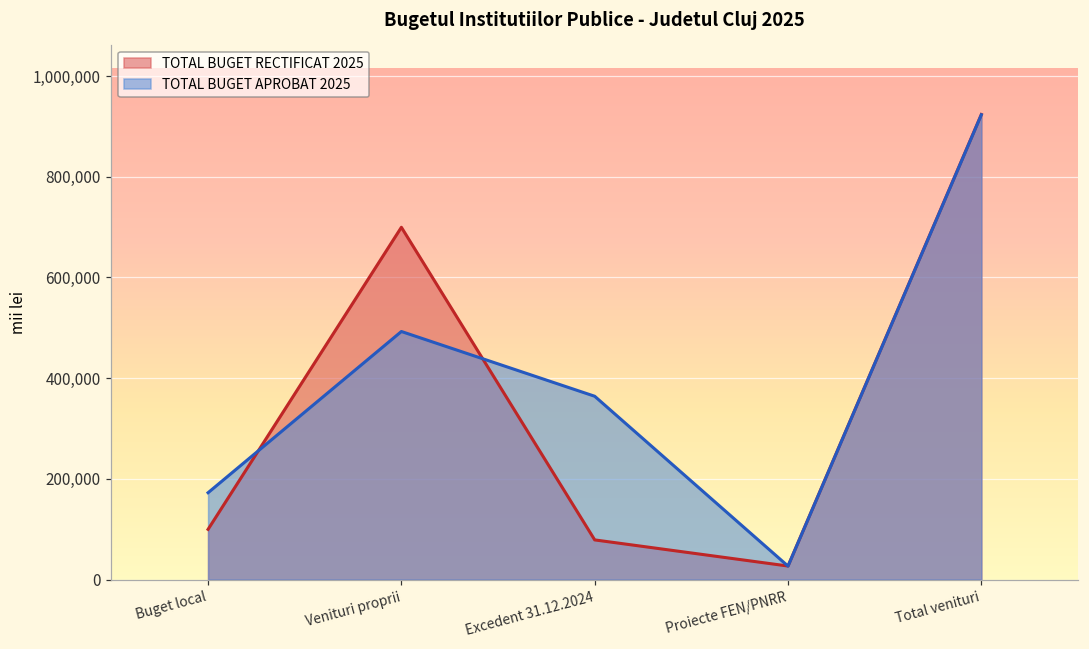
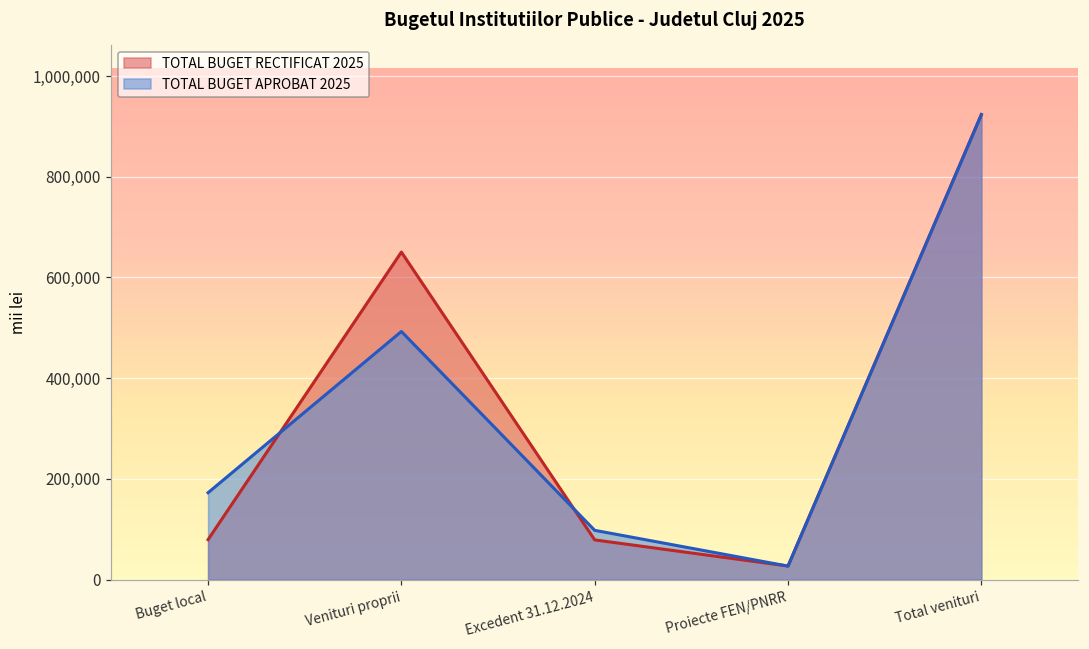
  {
    "TOTAL BUGET RECTIFICAT 2025": {
-     "Buget local": "100,000",
-     "Venituri proprii": "700,000",
+     "Buget local": "80,000",
+     "Venituri proprii": "650,000",
      "Excedent 31.12.2024": "80,000"
    },
    "TOTAL BUGET APROBAT 2025": {
      "Buget local": "170,000",
      "Venituri proprii": "490,000",
-     "Excedent 31.12.2024": "360,000"
+     "Excedent 31.12.2024": "100,000"
    }
  }
